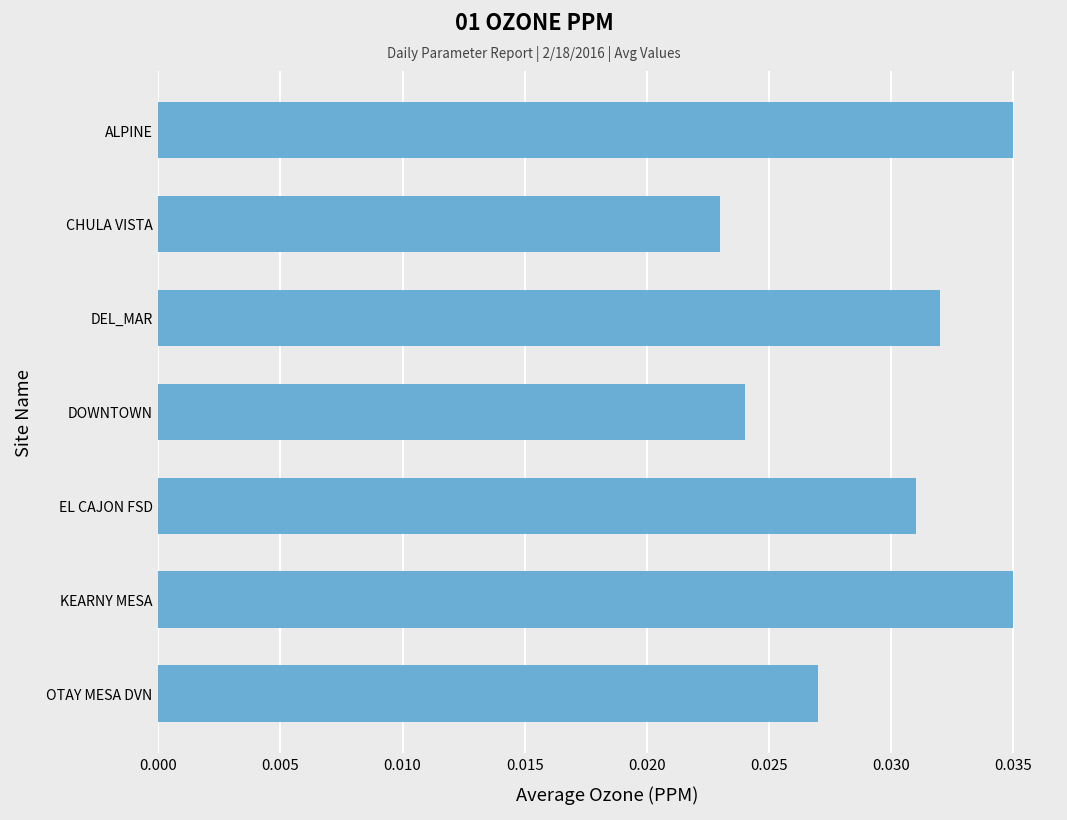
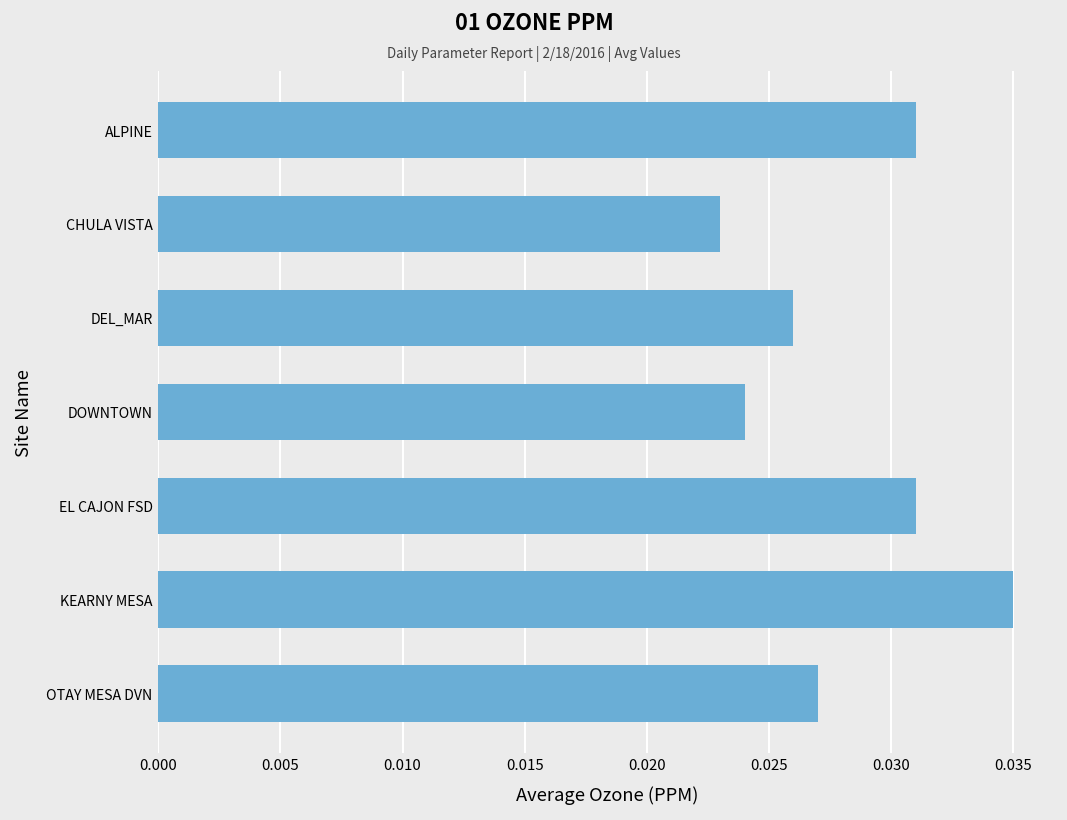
  {
-   "ALPINE": 0.035,
+   "ALPINE": 0.031,
    "CHULA VISTA": 0.023,
-   "DEL_MAR": 0.032,
+   "DEL_MAR": 0.026,
    "DOWNTOWN": 0.024,
    "EL CAJON FSD": 0.031,
    "KEARNY MESA": 0.035,
    "OTAY MESA DVN": 0.027
  }
